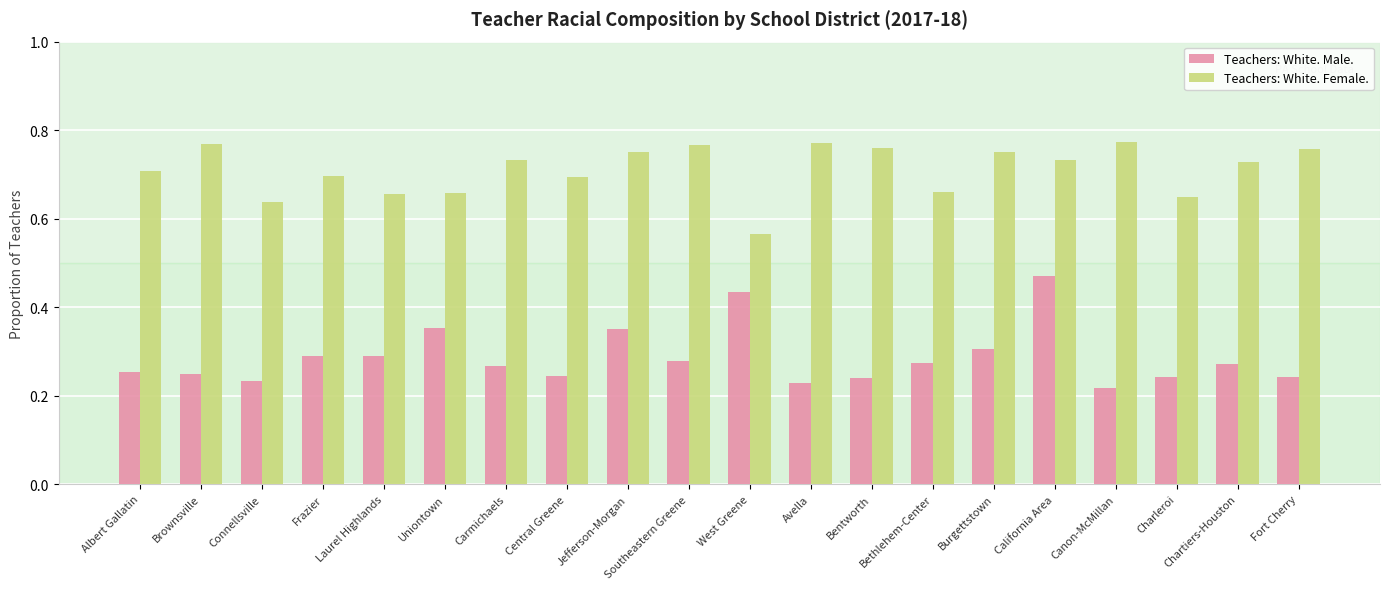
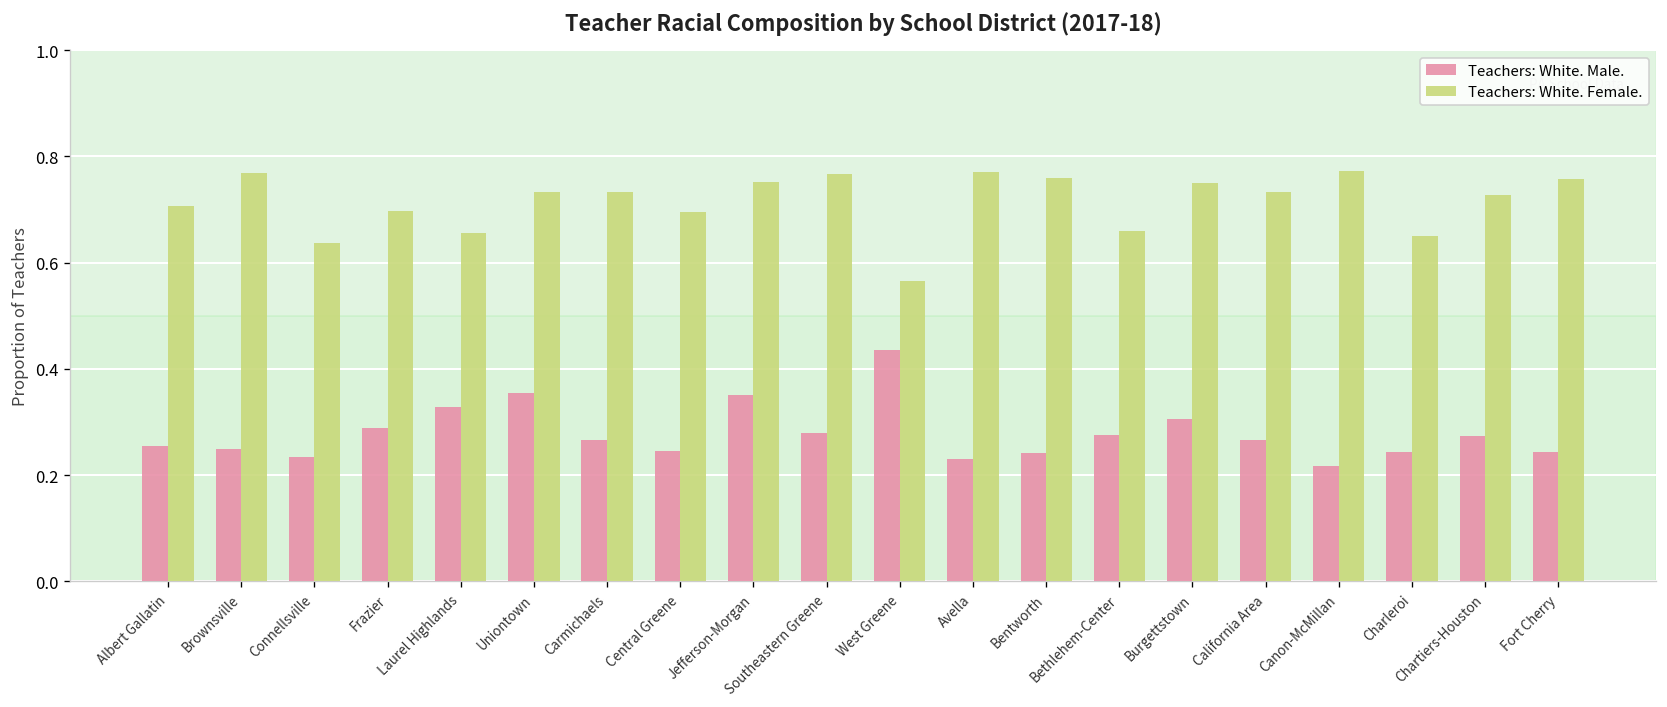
  {
    "Teachers: White. Male.": {
      "Albert Gallatin": 0.25,
      "Brownsville": 0.25,
      "Connellsville": 0.23,
      "Frazier": 0.29,
-     "Laurel Highlands": 0.29,
+     "Laurel Highlands": 0.33,
      "Uniontown": 0.35,
      "Carmichaels": 0.27,
      "Central Greene": 0.25,
      "Jefferson-Morgan": 0.35,
      "Southeastern Greene": 0.28,
      "West Greene": 0.43,
      "Avella": 0.23,
      "Bentworth": 0.24,
      "Bethlehem-Center": 0.27,
      "Burgettstown": 0.30,
-     "California Area": 0.47,
+     "California Area": 0.27,
      "Canon-McMillan": 0.22,
      "Charleroi": 0.24,
      "Chartiers-Houston": 0.27,
      "Fort Cherry": 0.24
    },
    "Teachers: White. Female.": {
      "Albert Gallatin": 0.71,
      "Brownsville": 0.77,
      "Connellsville": 0.64,
      "Frazier": 0.70,
      "Laurel Highlands": 0.66,
-     "Uniontown": 0.66,
+     "Uniontown": 0.73,
      "Carmichaels": 0.73,
      "Central Greene": 0.70,
      "Jefferson-Morgan": 0.75,
      "Southeastern Greene": 0.77,
      "West Greene": 0.57,
      "Avella": 0.77,
      "Bentworth": 0.76,
      "Bethlehem-Center": 0.66,
      "Burgettstown": 0.75,
      "California Area": 0.73,
      "Canon-McMillan": 0.77,
      "Charleroi": 0.65,
      "Chartiers-Houston": 0.73,
      "Fort Cherry": 0.76
    }
  }
